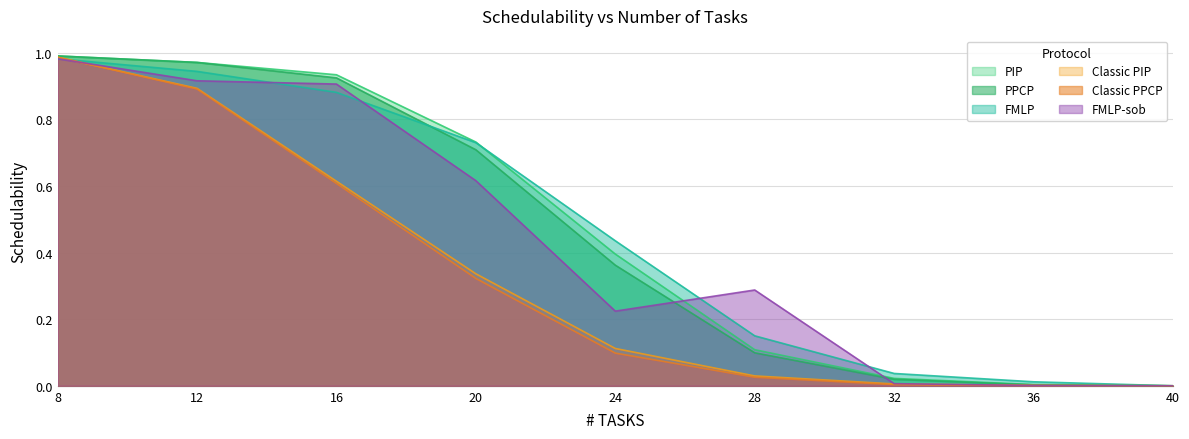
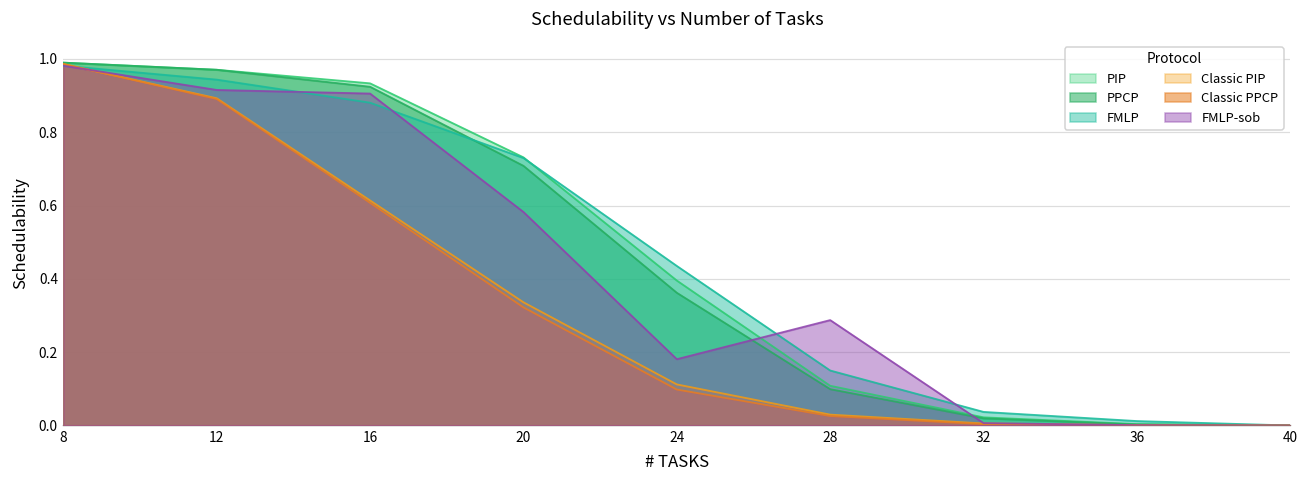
  {
    "FMLP-sob": {
      "12": 0.92,
      "16": 0.91,
-     "20": 0.62,
-     "24": 0.22,
+     "20": 0.58,
+     "24": 0.18,
      "28": 0.29
    }
  }
